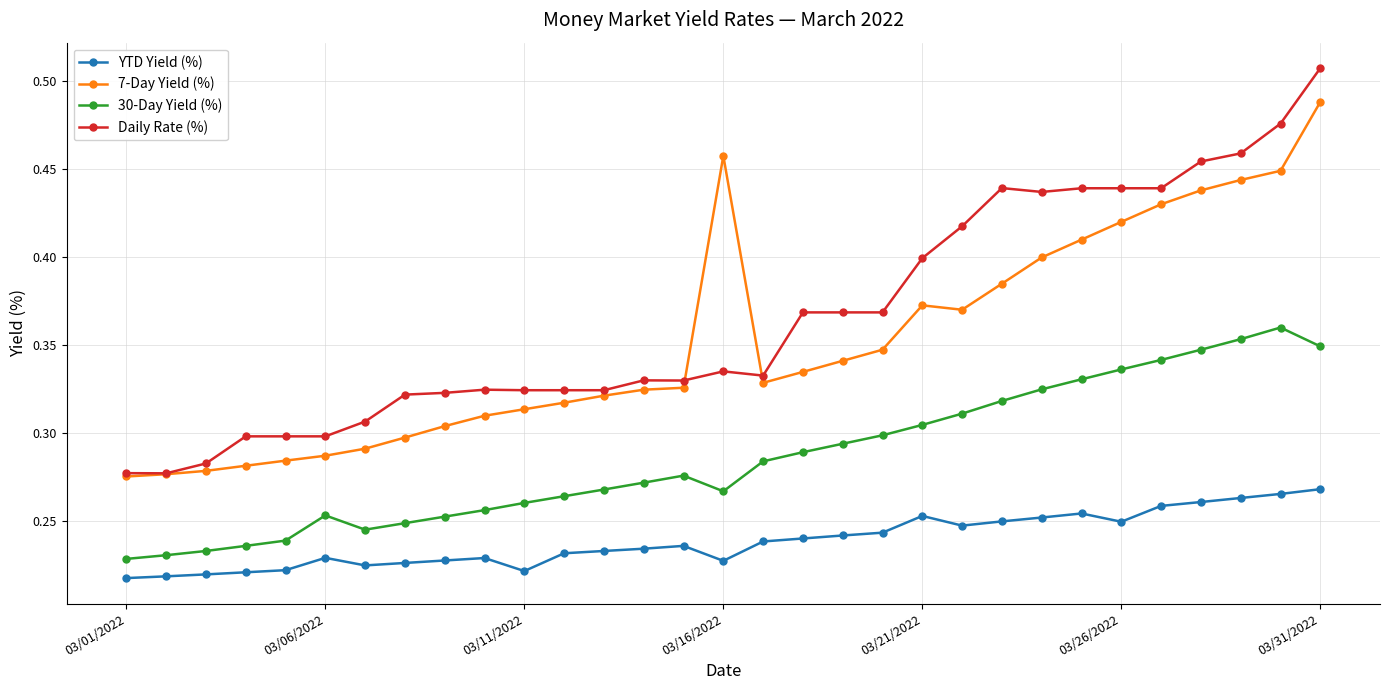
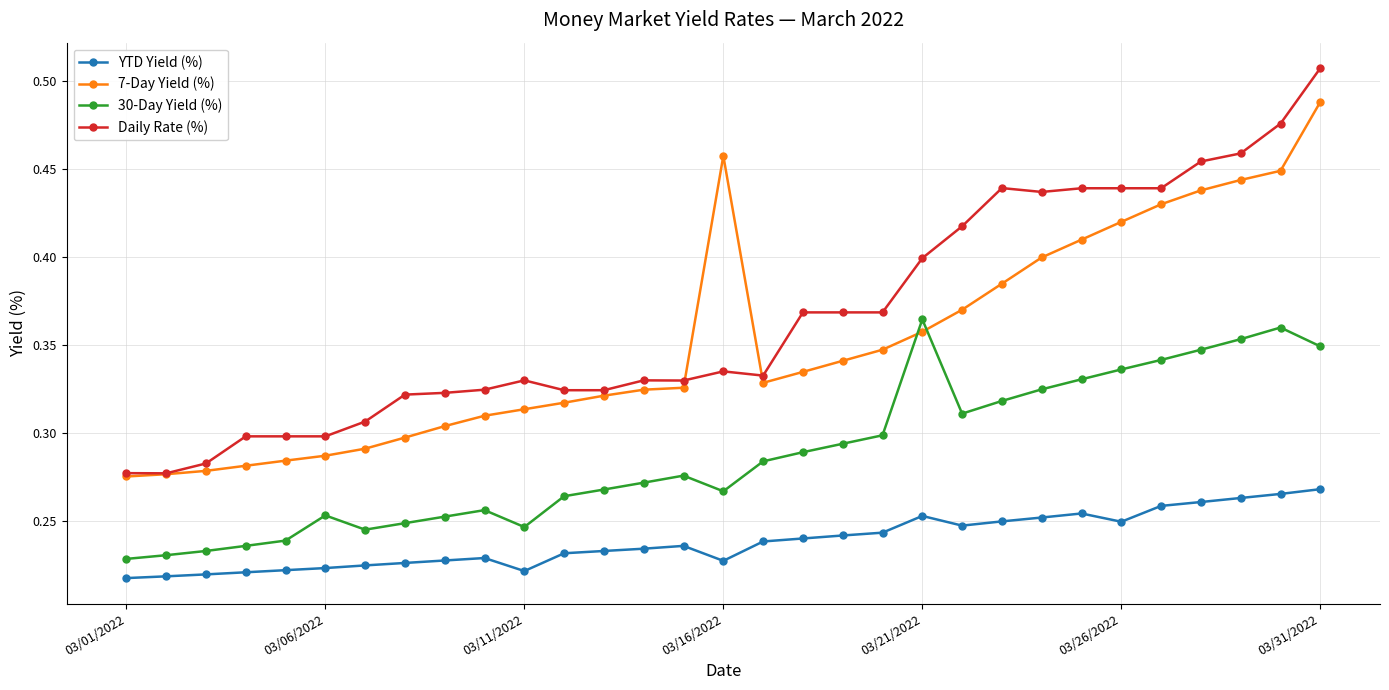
  {
    "YTD Yield (%)": {
      "03/01/2022": 0.218,
-     "03/06/2022": 0.229,
+     "03/06/2022": 0.223,
      "03/11/2022": 0.222,
      "03/16/2022": 0.227,
      "03/21/2022": 0.253,
      "03/26/2022": 0.250,
      "03/31/2022": 0.268
    },
    "7-Day Yield (%)": {
      "03/01/2022": 0.275,
      "03/06/2022": 0.287,
      "03/11/2022": 0.314,
      "03/16/2022": 0.457,
-     "03/21/2022": 0.373,
+     "03/21/2022": 0.358,
      "03/26/2022": 0.420,
      "03/31/2022": 0.488
    },
    "30-Day Yield (%)": {
      "03/01/2022": 0.229,
      "03/06/2022": 0.253,
-     "03/11/2022": 0.260,
+     "03/11/2022": 0.247,
      "03/16/2022": 0.267,
-     "03/21/2022": 0.305,
+     "03/21/2022": 0.365,
      "03/26/2022": 0.336,
      "03/31/2022": 0.349
    },
    "Daily Rate (%)": {
      "03/01/2022": 0.277,
      "03/06/2022": 0.298,
-     "03/11/2022": 0.324,
+     "03/11/2022": 0.330,
      "03/16/2022": 0.335,
      "03/21/2022": 0.399,
      "03/26/2022": 0.439,
      "03/31/2022": 0.507
    }
  }
